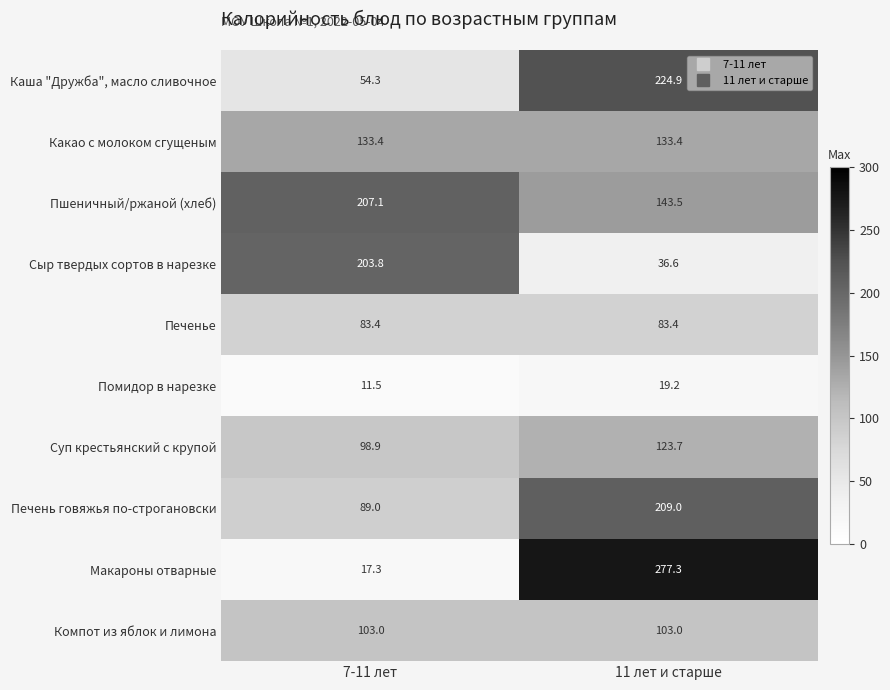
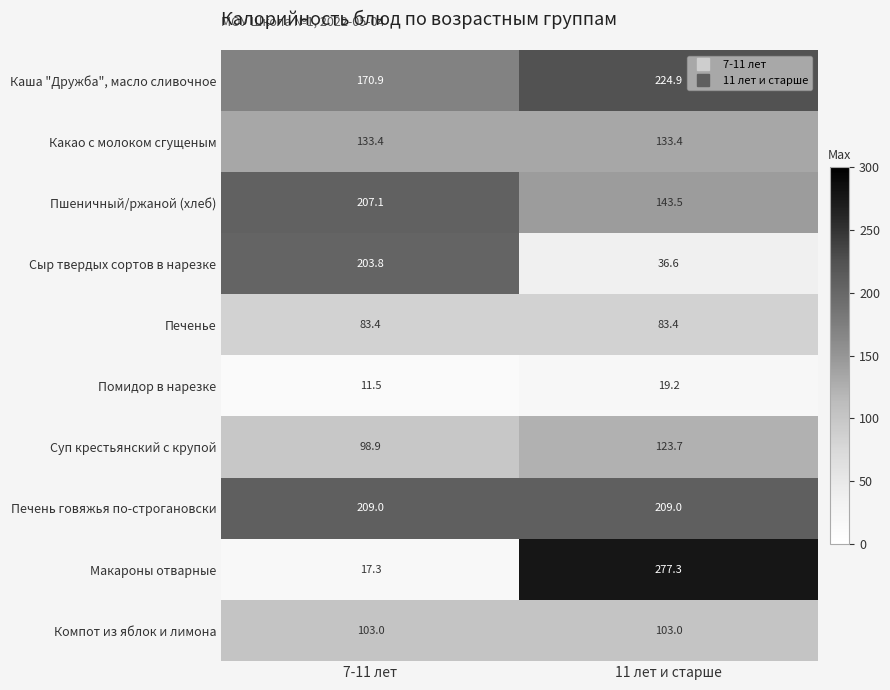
  {
    "Каша \"Дружба\", масло сливочное": {
-     "7-11 лет": 54.3,
+     "7-11 лет": 170.9,
      "11 лет и старше": 224.9
    },
    "Какао с молоком сгущеным": {
      "7-11 лет": 133.4,
      "11 лет и старше": 133.4
    },
    "Пшеничный/ржаной (хлеб)": {
      "7-11 лет": 207.1,
      "11 лет и старше": 143.5
    },
    "Сыр твердых сортов в нарезке": {
      "7-11 лет": 203.8,
      "11 лет и старше": 36.6
    },
    "Печенье": {
      "7-11 лет": 83.4,
      "11 лет и старше": 83.4
    },
    "Помидор в нарезке": {
      "7-11 лет": 11.5,
      "11 лет и старше": 19.2
    },
    "Суп крестьянский с крупой": {
      "7-11 лет": 98.9,
      "11 лет и старше": 123.7
    },
    "Печень говяжья по-строгановски": {
-     "7-11 лет": 89.0,
+     "7-11 лет": 209.0,
      "11 лет и старше": 209.0
    },
    "Макароны отварные": {
      "7-11 лет": 17.3,
      "11 лет и старше": 277.3
    },
    "Компот из яблок и лимона": {
      "7-11 лет": 103.0,
      "11 лет и старше": 103.0
    }
  }
